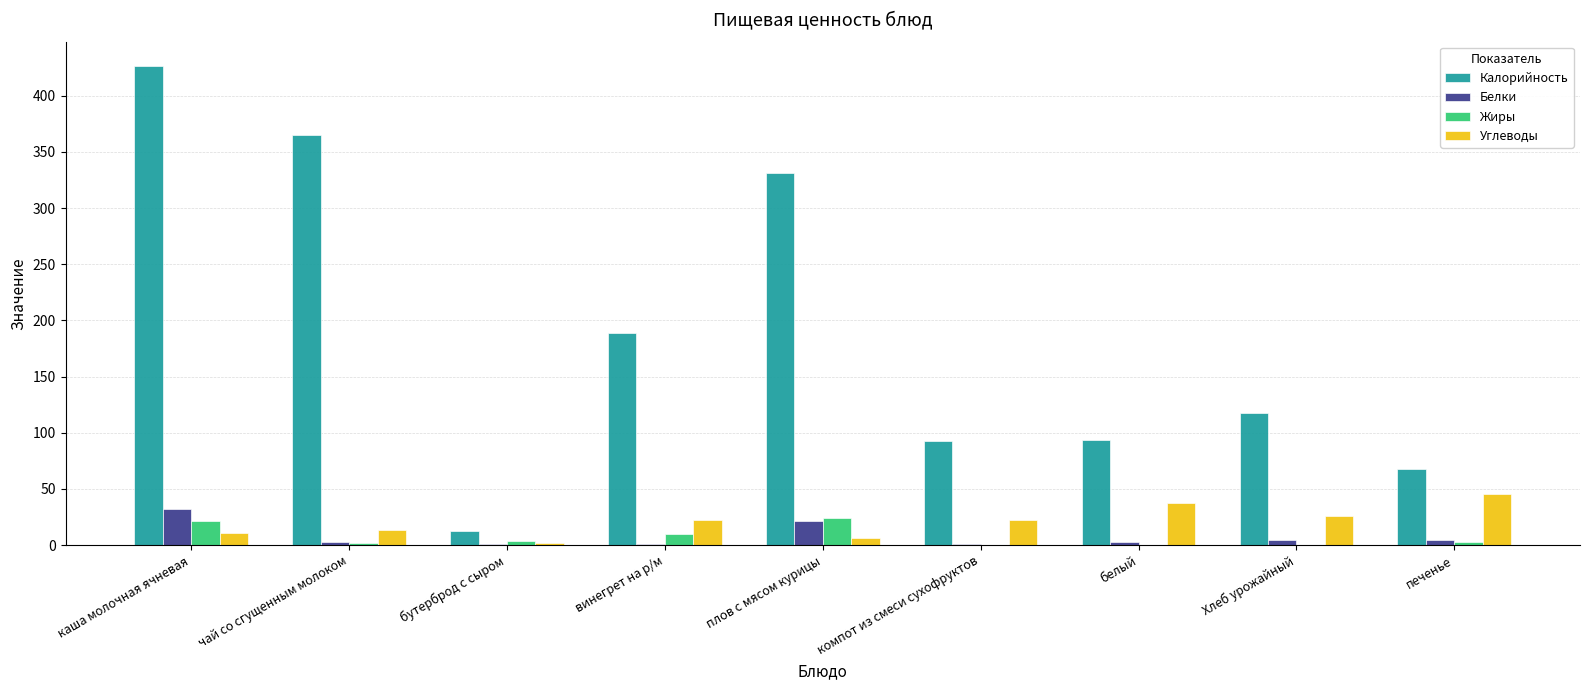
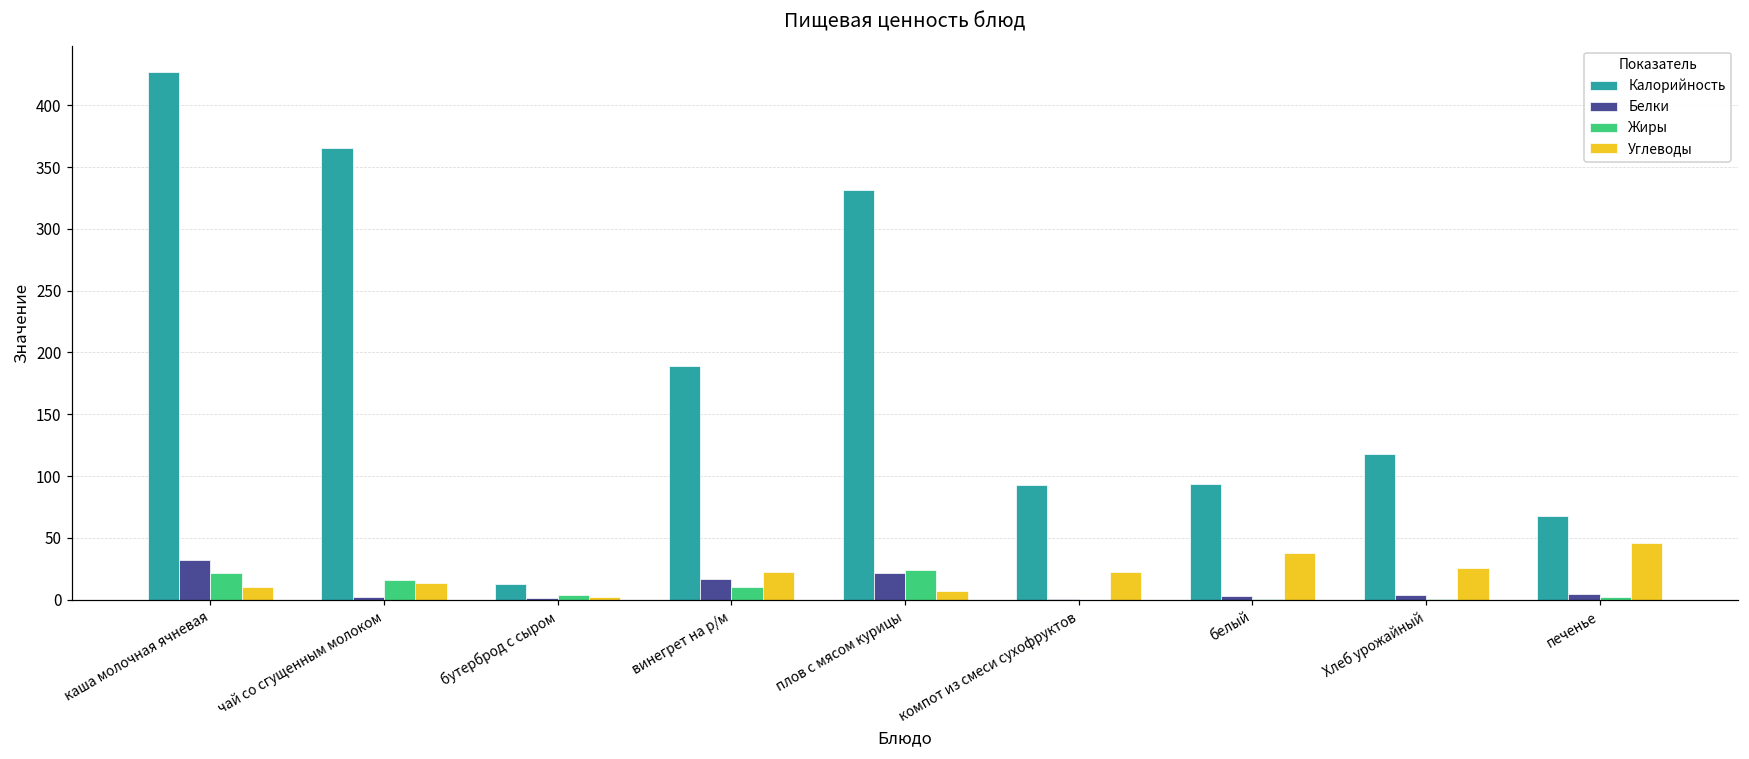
  {
    "Калорийность": {
      "каша молочная ячневая": 427,
      "чай со сгущенным молоком": 365,
      "бутерброд с сыром": 12,
      "винегрет на р/м": 189,
      "плов с мясом курицы": 332,
      "компот из смеси сухофруктов": 93,
      "белый": 94,
      "Хлеб урожайный": 118,
      "печенье": 68
    },
    "Белки": {
      "каша молочная ячневая": 32,
      "чай со сгущенным молоком": 2,
-     "винегрет на р/м": 1,
+     "винегрет на р/м": 17,
      "плов с мясом курицы": 22,
      "белый": 3,
      "Хлеб урожайный": 4,
      "печенье": 5
    },
    "Жиры": {
      "каша молочная ячневая": 22,
-     "чай со сгущенным молоком": 2,
+     "чай со сгущенным молоком": 16,
      "бутерброд с сыром": 4,
      "винегрет на р/м": 10,
      "плов с мясом курицы": 24,
      "компот из смеси сухофруктов": 0,
      "печенье": 2
    },
    "Углеводы": {
      "каша молочная ячневая": 10,
      "чай со сгущенным молоком": 13,
      "винегрет на р/м": 22,
      "плов с мясом курицы": 7,
      "компот из смеси сухофруктов": 23,
      "белый": 38,
      "Хлеб урожайный": 26,
      "печенье": 46
    }
  }
